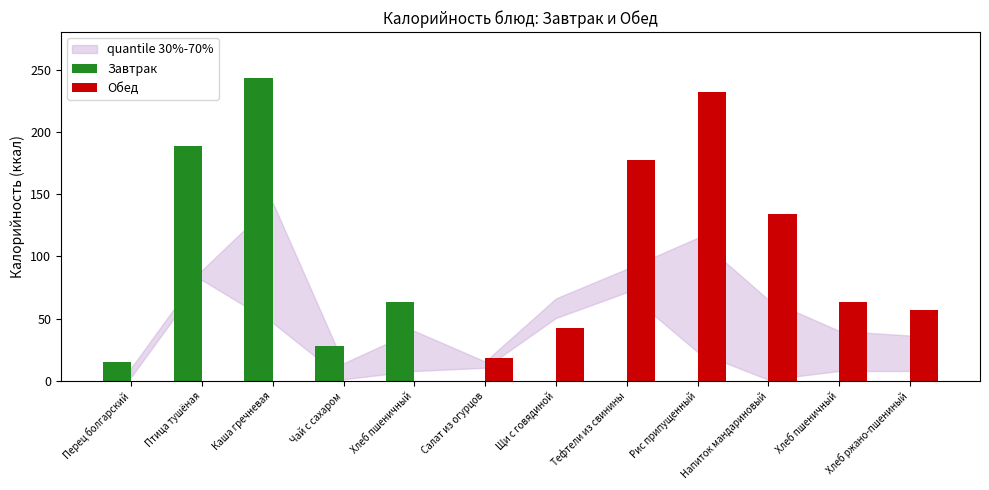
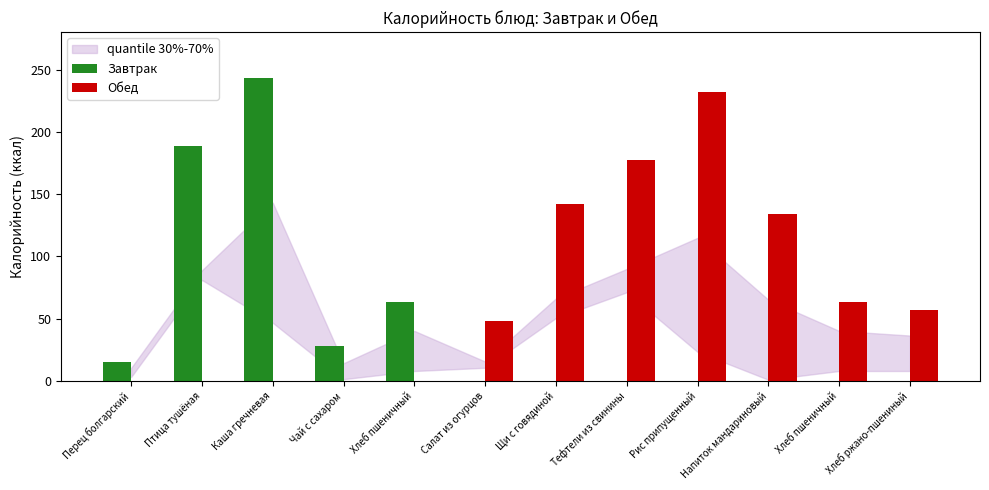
  {
    "Завтрак": {
      "Перец болгарский": 15,
      "Птица тушёная": 189,
      "Каша гречневая": 244,
      "Чай с сахаром": 28,
      "Салат из огурцов": 0,
      "Щи с говядиной": 0,
      "Тефтели из свинины": 0,
      "Рис припущенный": 0,
      "Напиток мандариновый": 0,
      "Хлеб ржано-пшениный": 0
    },
    "Обед": {
      "Перец болгарский": 0,
      "Птица тушёная": 0,
      "Каша гречневая": 0,
      "Чай с сахаром": 0,
-     "Салат из огурцов": 18,
-     "Щи с говядиной": 43,
+     "Салат из огурцов": 48,
+     "Щи с говядиной": 142,
      "Тефтели из свинины": 178,
      "Рис припущенный": 232,
      "Напиток мандариновый": 134,
      "Хлеб ржано-пшениный": 57
    }
  }
